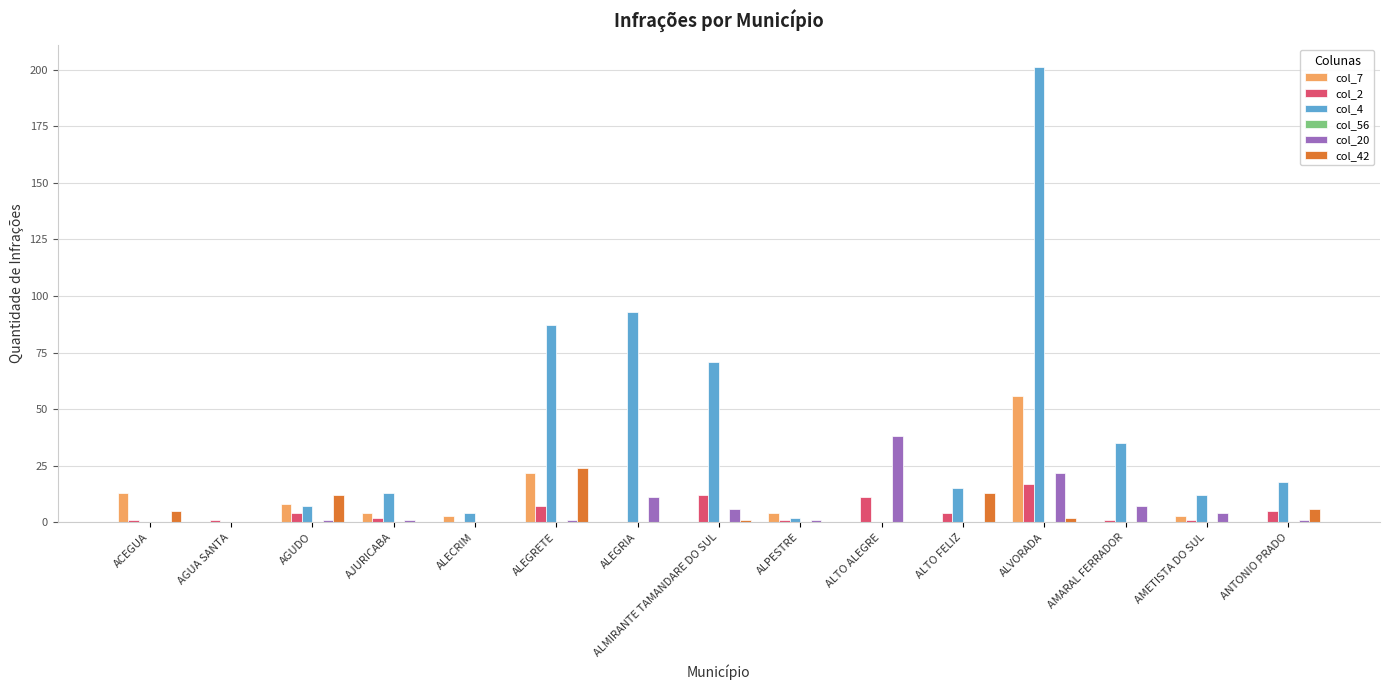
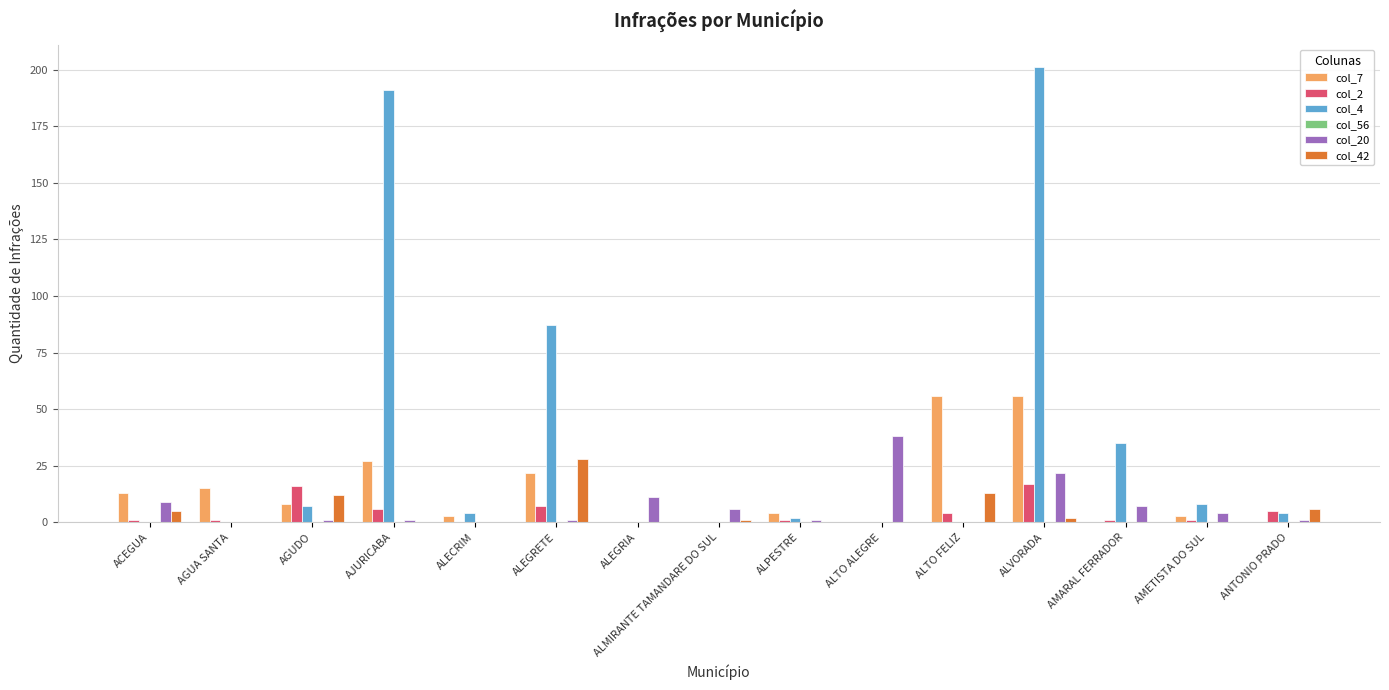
  {
    "col_7": {
      "ACEGUA": 13,
-     "AGUA SANTA": 0,
+     "AGUA SANTA": 15,
      "AGUDO": 8,
-     "AJURICABA": 4,
+     "AJURICABA": 27,
      "ALECRIM": 3,
      "ALEGRETE": 22,
      "ALEGRIA": 0,
      "ALMIRANTE TAMANDARE DO SUL": 0,
      "ALPESTRE": 4,
      "ALTO ALEGRE": 0,
-     "ALTO FELIZ": 0,
+     "ALTO FELIZ": 56,
      "ALVORADA": 56,
      "AMARAL FERRADOR": 0,
      "AMETISTA DO SUL": 3,
      "ANTONIO PRADO": 0
    },
    "col_2": {
-     "AGUDO": 4,
-     "AJURICABA": 2,
+     "AGUDO": 16,
+     "AJURICABA": 6,
      "ALECRIM": 0,
      "ALEGRETE": 7,
      "ALEGRIA": 0,
-     "ALMIRANTE TAMANDARE DO SUL": 12,
-     "ALTO ALEGRE": 11,
+     "ALMIRANTE TAMANDARE DO SUL": 0,
+     "ALTO ALEGRE": 0,
      "ALTO FELIZ": 4,
      "ALVORADA": 17,
      "ANTONIO PRADO": 5
    },
    "col_4": {
      "ACEGUA": 0,
      "AGUA SANTA": 0,
      "AGUDO": 7,
-     "AJURICABA": 13,
+     "AJURICABA": 191,
      "ALECRIM": 4,
      "ALEGRETE": 87,
-     "ALEGRIA": 93,
-     "ALMIRANTE TAMANDARE DO SUL": 71,
+     "ALEGRIA": 0,
+     "ALMIRANTE TAMANDARE DO SUL": 0,
      "ALPESTRE": 2,
      "ALTO ALEGRE": 0,
-     "ALTO FELIZ": 15,
+     "ALTO FELIZ": 0,
      "ALVORADA": 201,
      "AMARAL FERRADOR": 35,
-     "AMETISTA DO SUL": 12,
-     "ANTONIO PRADO": 18
+     "AMETISTA DO SUL": 8,
+     "ANTONIO PRADO": 4
    },
    "col_56": {
      "ACEGUA": 0,
      "AGUA SANTA": 0,
      "AGUDO": 0,
      "AJURICABA": 0,
      "ALECRIM": 0,
      "ALEGRETE": 0,
      "ALEGRIA": 0,
      "ALMIRANTE TAMANDARE DO SUL": 0,
      "ALPESTRE": 0,
      "ALTO ALEGRE": 0,
      "ALTO FELIZ": 0,
      "ALVORADA": 0,
      "AMARAL FERRADOR": 0,
      "AMETISTA DO SUL": 0,
      "ANTONIO PRADO": 0
    },
    "col_20": {
-     "ACEGUA": 0,
+     "ACEGUA": 9,
      "AGUA SANTA": 0,
      "ALECRIM": 0,
      "ALEGRIA": 11,
      "ALMIRANTE TAMANDARE DO SUL": 6,
      "ALTO ALEGRE": 38,
      "ALTO FELIZ": 0,
      "ALVORADA": 22,
      "AMARAL FERRADOR": 7,
      "AMETISTA DO SUL": 4
    },
    "col_42": {
      "ACEGUA": 5,
      "AGUA SANTA": 0,
      "AGUDO": 12,
      "AJURICABA": 0,
      "ALECRIM": 0,
-     "ALEGRETE": 24,
+     "ALEGRETE": 28,
      "ALEGRIA": 0,
      "ALPESTRE": 0,
      "ALTO ALEGRE": 0,
      "ALTO FELIZ": 13,
      "ALVORADA": 2,
      "AMARAL FERRADOR": 0,
      "AMETISTA DO SUL": 0,
      "ANTONIO PRADO": 6
    }
  }
